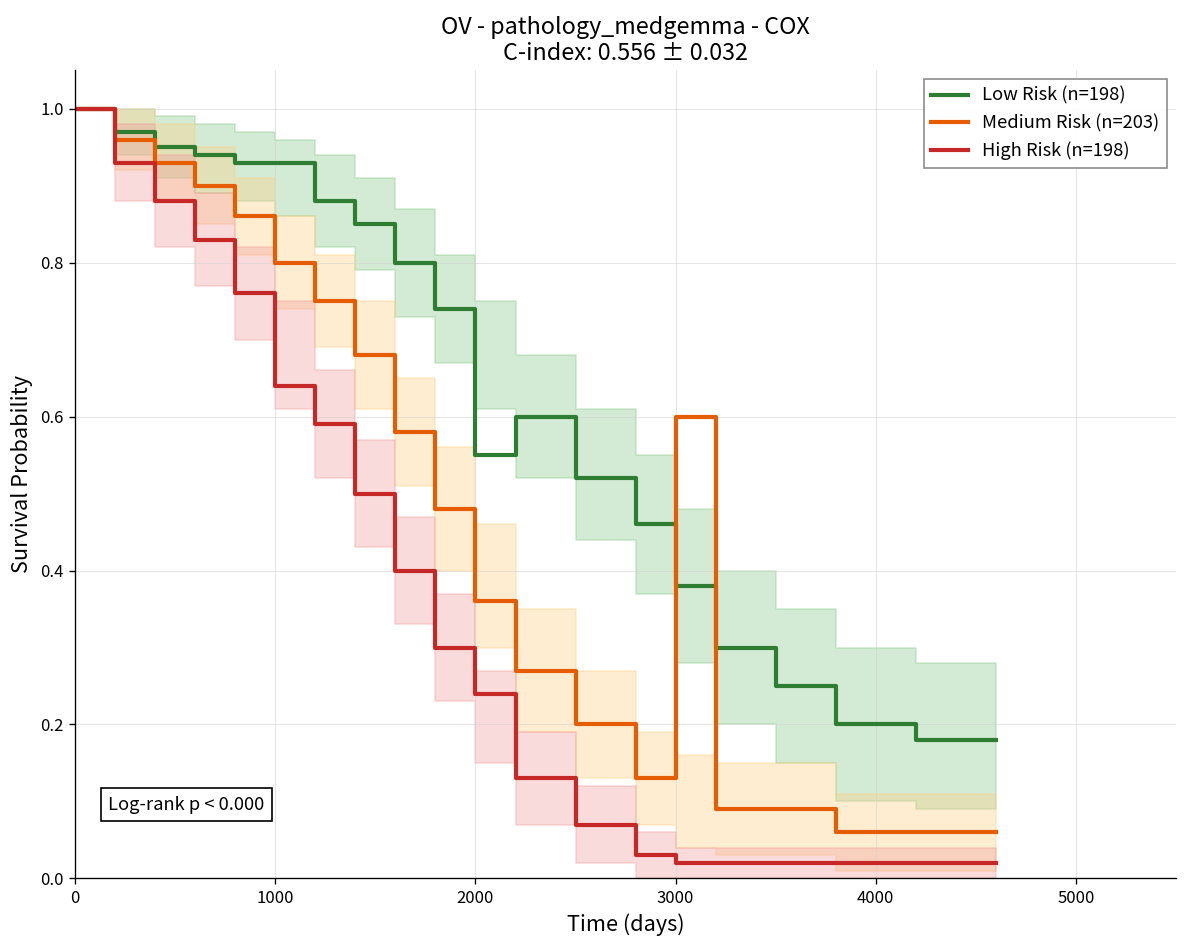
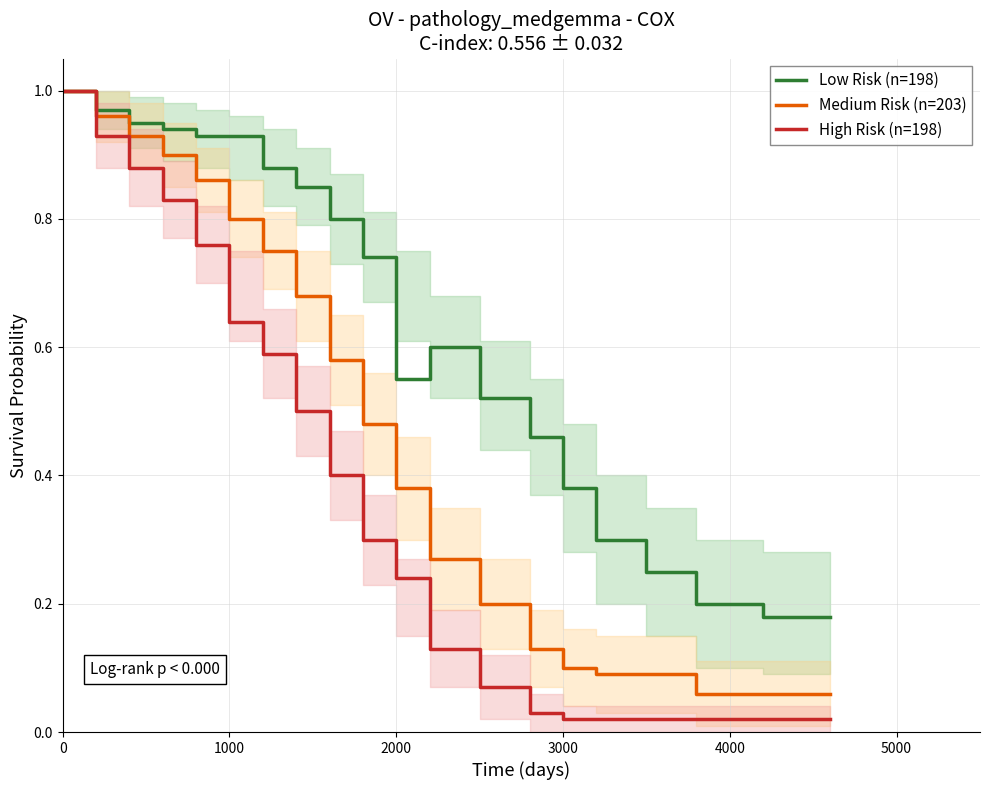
  {
    "Low Risk (n=198)": {
      "1000": 0.93,
      "2000": 0.55,
      "3000": 0.38
    },
    "Medium Risk (n=203)": {
      "1000": 0.80,
-     "2000": 0.36,
-     "3000": 0.6
+     "2000": 0.38,
+     "3000": 0.1
    },
    "High Risk (n=198)": {
      "1000": 0.64,
      "2000": 0.24,
      "3000": 0.02
    }
  }
